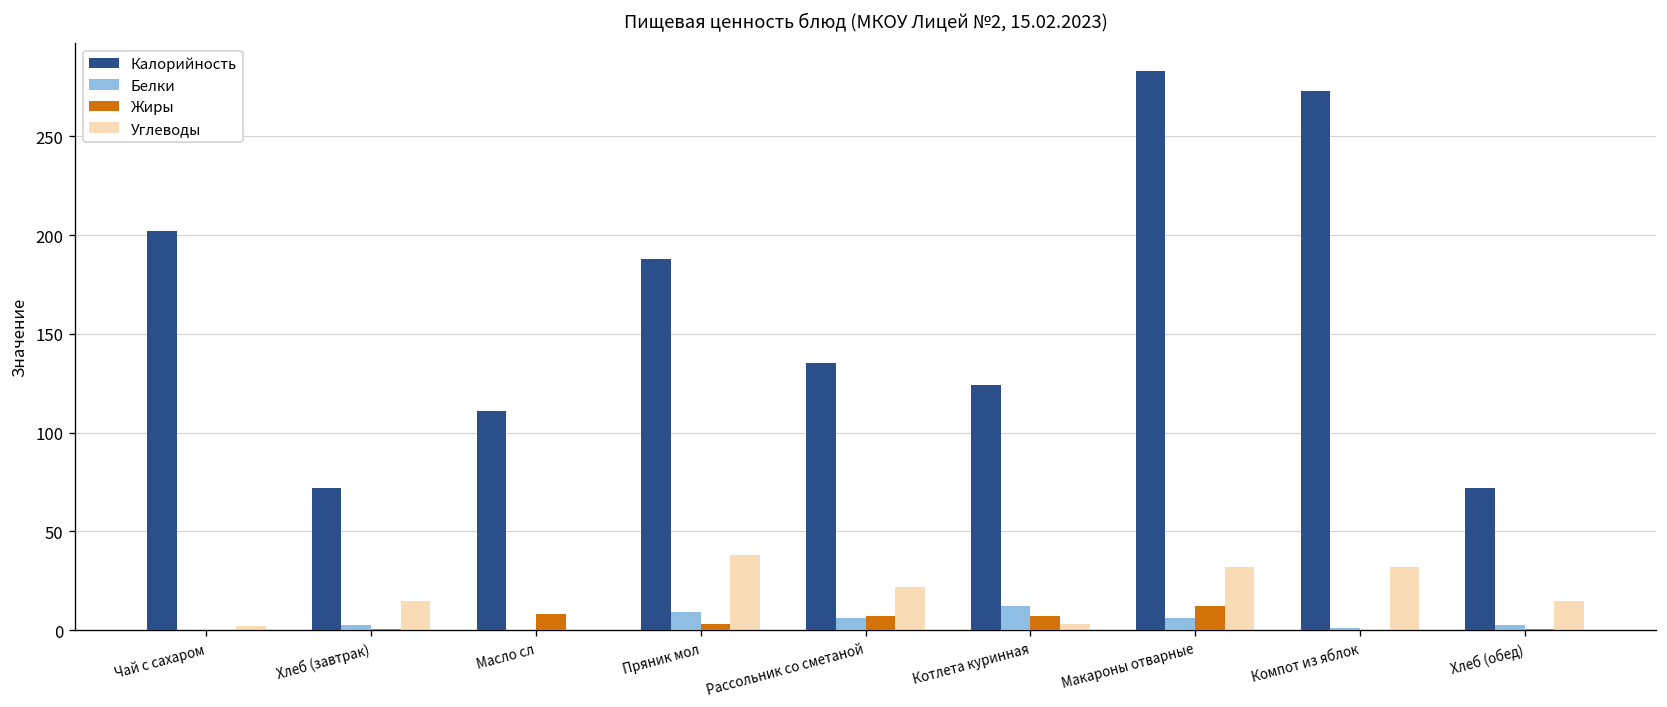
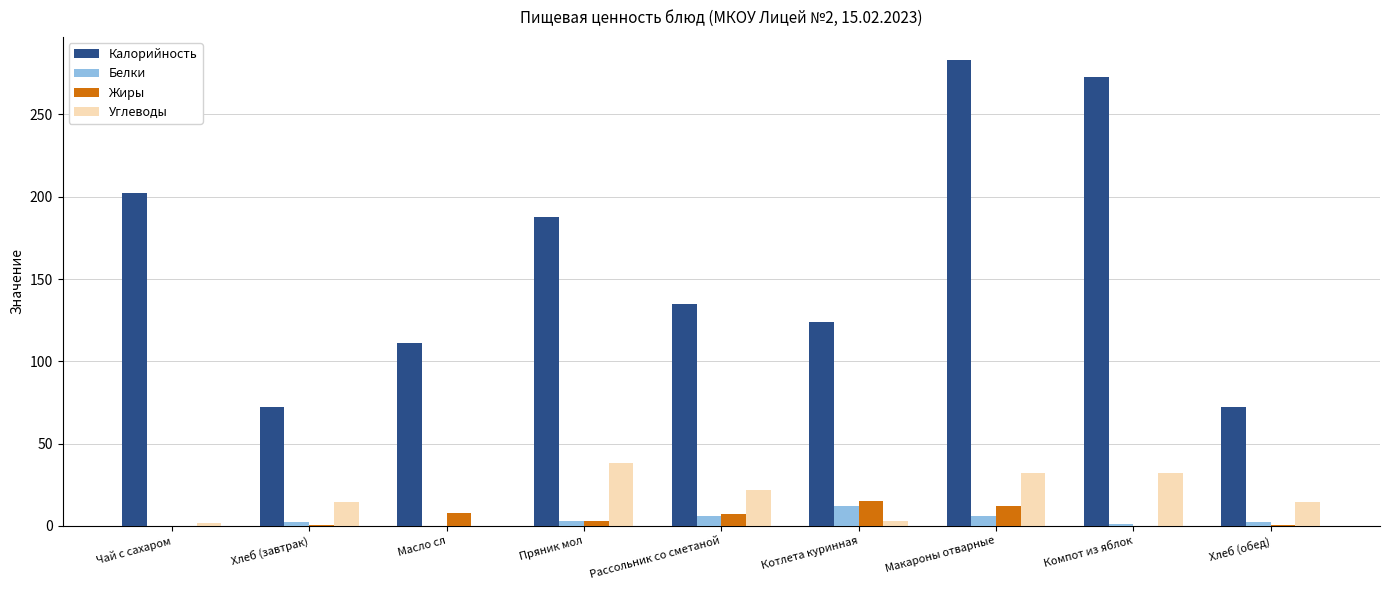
  {
    "Калорийность": {
      "Чай с сахаром": 202,
      "Хлеб (завтрак)": 72,
      "Масло сл": 111,
      "Пряник мол": 188,
      "Рассольник со сметаной": 135,
      "Котлета куринная": 124,
      "Макароны отварные": 283,
      "Компот из яблок": 273,
      "Хлеб (обед)": 72
    },
    "Белки": {
      "Чай с сахаром": 0,
      "Хлеб (завтрак)": 3,
      "Масло сл": 0,
-     "Пряник мол": 9,
+     "Пряник мол": 3,
      "Рассольник со сметаной": 6,
      "Котлета куринная": 12,
      "Макароны отварные": 6,
      "Хлеб (обед)": 3
    },
    "Жиры": {
      "Чай с сахаром": 0,
      "Масло сл": 8,
      "Пряник мол": 3,
      "Рассольник со сметаной": 7,
-     "Котлета куринная": 7,
+     "Котлета куринная": 15,
      "Макароны отварные": 12,
      "Компот из яблок": 0
    },
    "Углеводы": {
      "Чай с сахаром": 2,
      "Хлеб (завтрак)": 15,
      "Масло сл": 0,
      "Пряник мол": 38,
      "Рассольник со сметаной": 22,
      "Котлета куринная": 3,
      "Макароны отварные": 32,
      "Компот из яблок": 32,
      "Хлеб (обед)": 15
    }
  }
